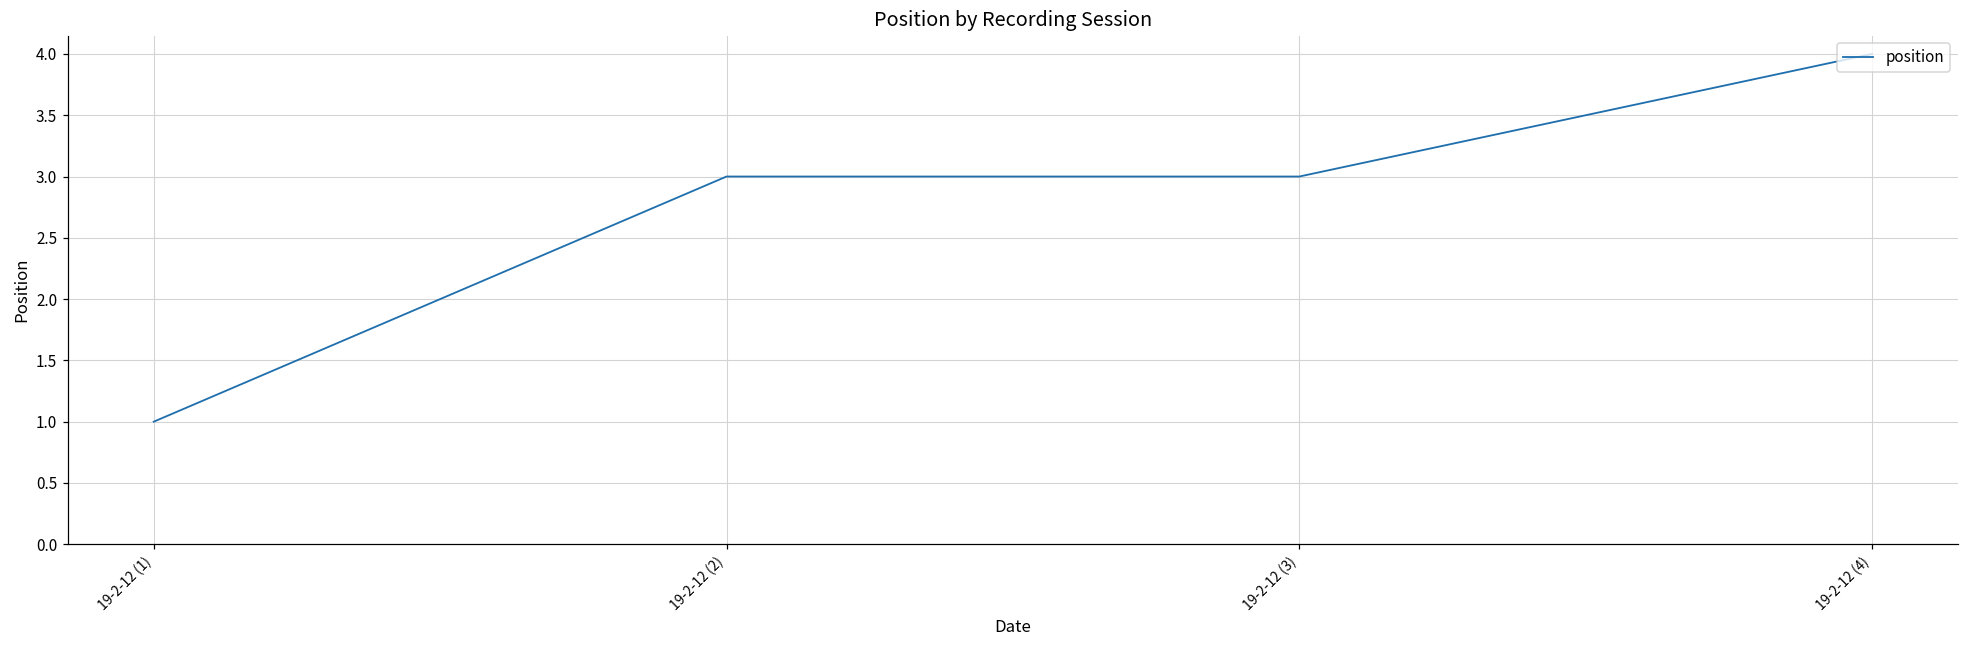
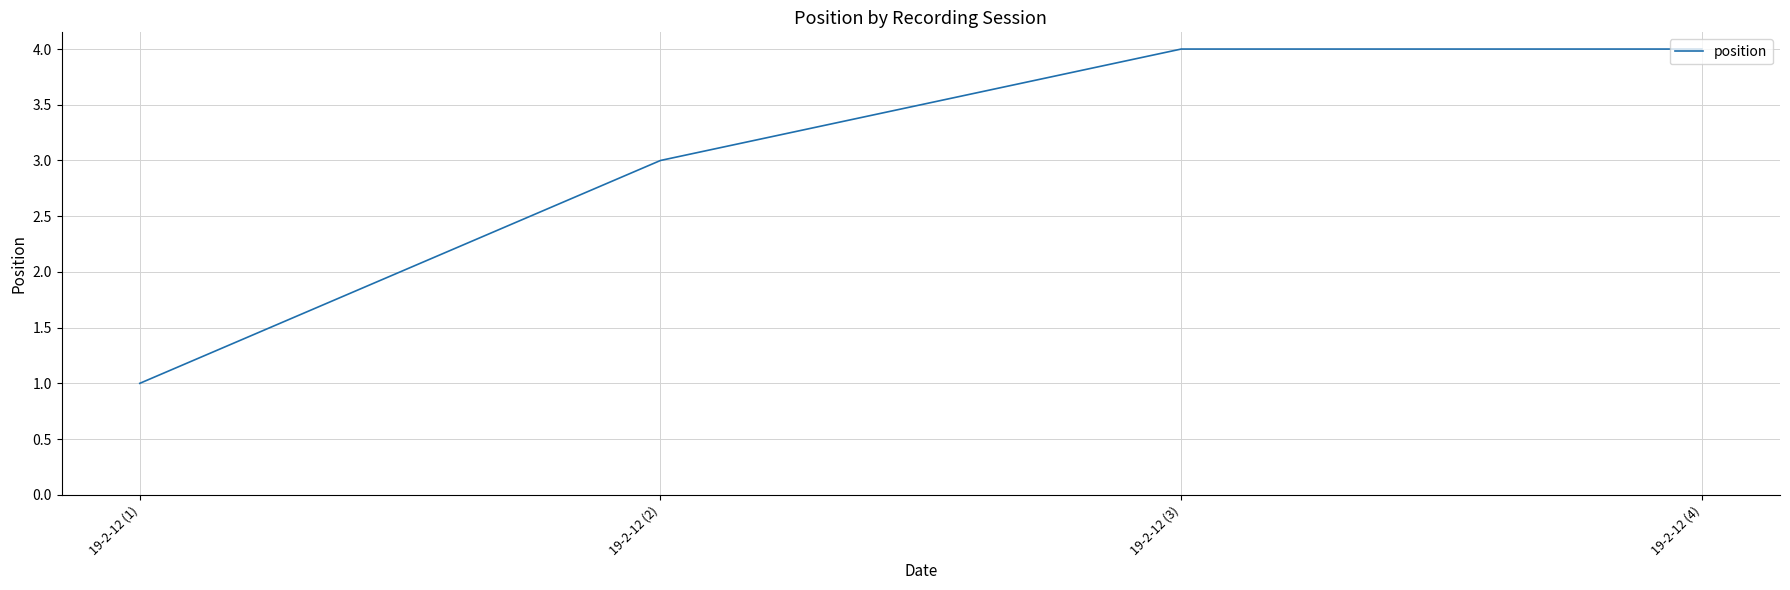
  {
    "19-2-12 (1)": 1,
    "19-2-12 (2)": 3,
-   "19-2-12 (3)": 3
+   "19-2-12 (3)": 4
  }
